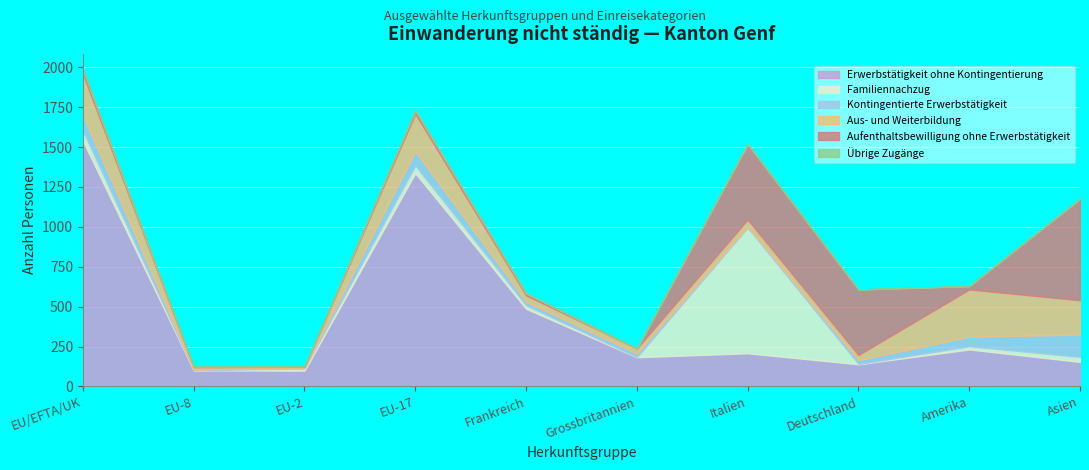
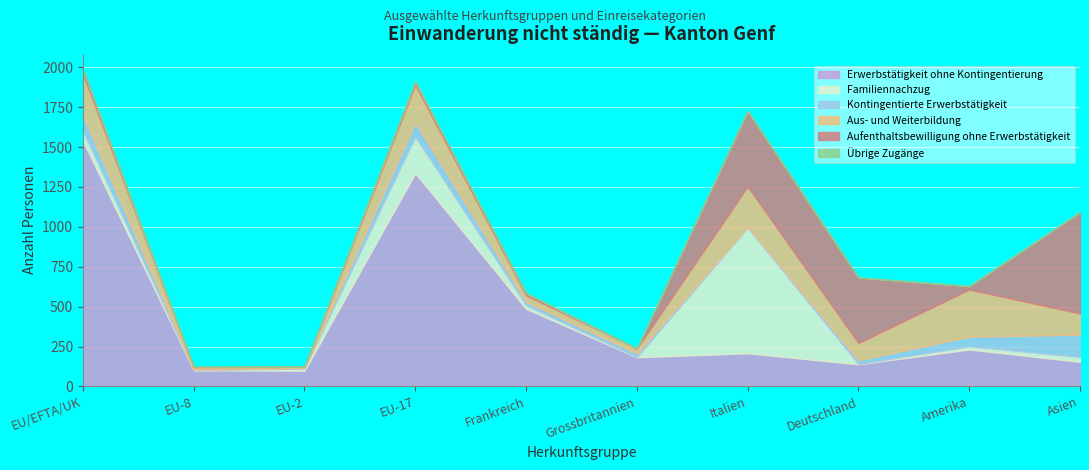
  {
    "Familiennachzug": {
      "EU/EFTA/UK": 60,
-     "EU-17": 50,
+     "EU-17": 230,
      "Frankreich": 20,
      "Amerika": 20,
      "Asien": 30
    },
    "Aus- und Weiterbildung": {
      "EU/EFTA/UK": 260,
      "EU-17": 240,
-     "Italien": 50,
-     "Deutschland": 30,
+     "Italien": 250,
+     "Deutschland": 110,
      "Amerika": 300,
-     "Asien": 220
+     "Asien": 130
    }
  }
